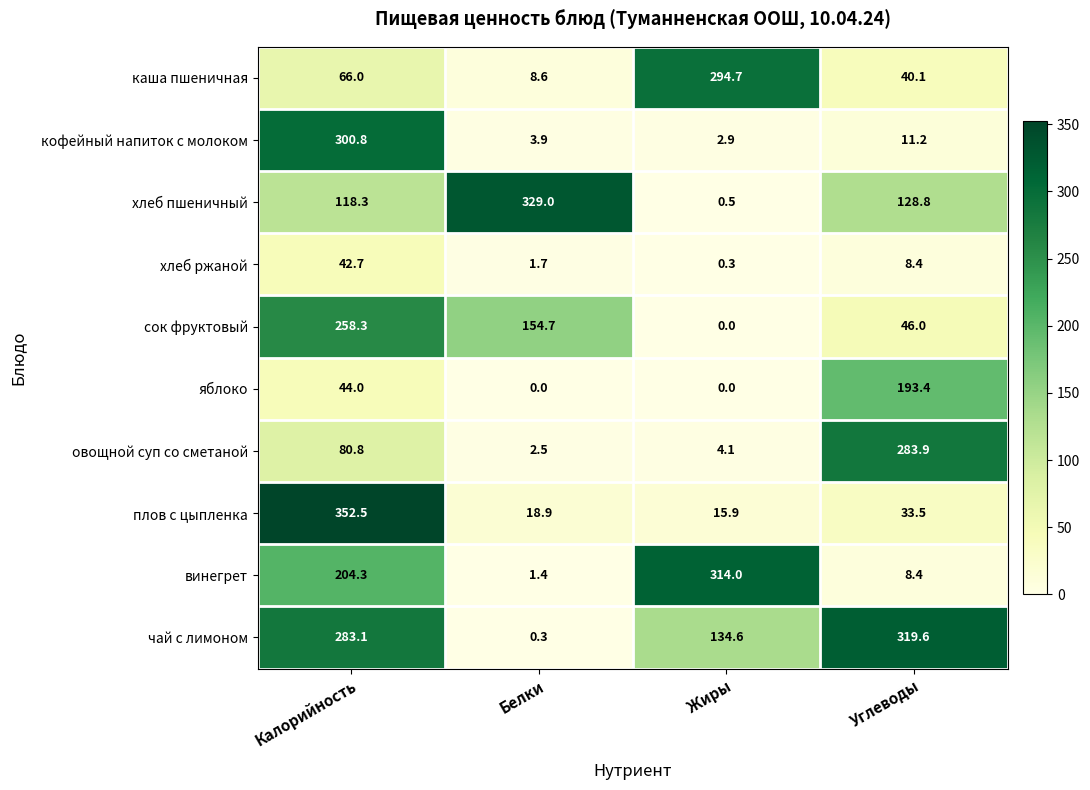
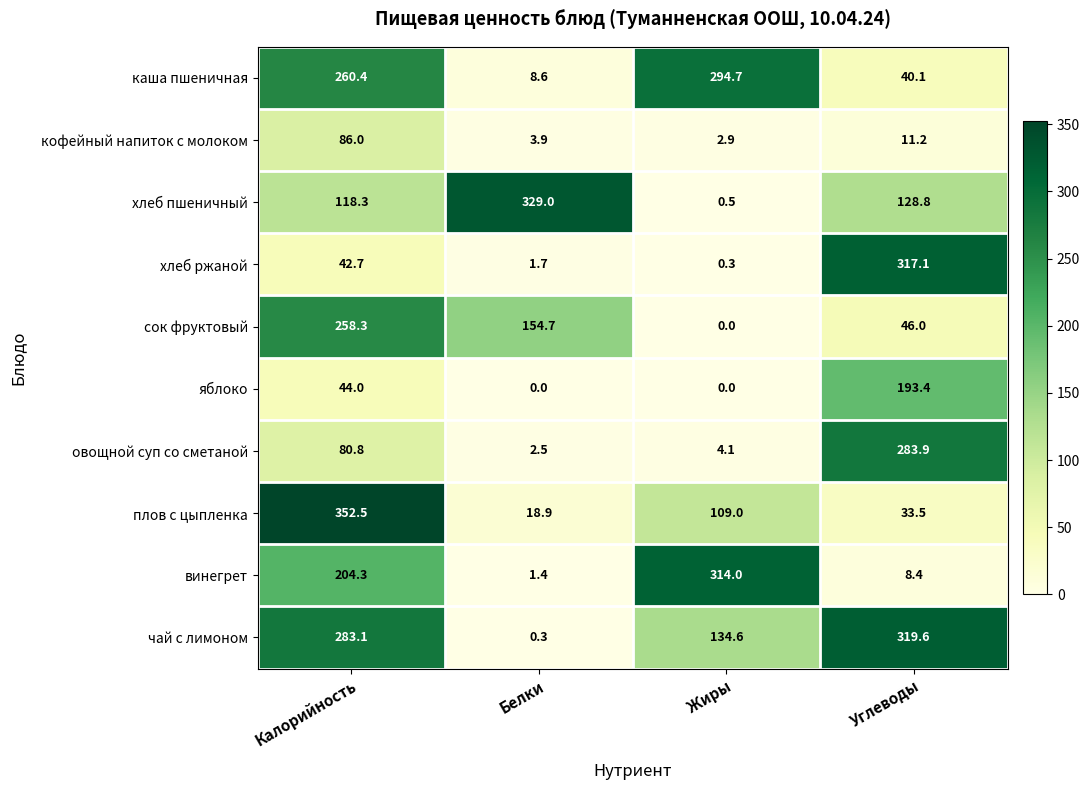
  {
    "каша пшеничная": {
-     "Калорийность": 66.0,
+     "Калорийность": 260.4,
      "Белки": 8.6,
      "Жиры": 294.7,
      "Углеводы": 40.1
    },
    "кофейный напиток с молоком": {
-     "Калорийность": 300.8,
+     "Калорийность": 86.0,
      "Белки": 3.9,
      "Жиры": 2.9,
      "Углеводы": 11.2
    },
    "хлеб пшеничный": {
      "Калорийность": 118.3,
      "Белки": 329.0,
      "Жиры": 0.5,
      "Углеводы": 128.8
    },
    "хлеб ржаной": {
      "Калорийность": 42.7,
      "Белки": 1.7,
      "Жиры": 0.3,
-     "Углеводы": 8.4
+     "Углеводы": 317.1
    },
    "сок фруктовый": {
      "Калорийность": 258.3,
      "Белки": 154.7,
      "Жиры": 0.0,
      "Углеводы": 46.0
    },
    "яблоко": {
      "Калорийность": 44.0,
      "Белки": 0.0,
      "Жиры": 0.0,
      "Углеводы": 193.4
    },
    "овощной суп со сметаной": {
      "Калорийность": 80.8,
      "Белки": 2.5,
      "Жиры": 4.1,
      "Углеводы": 283.9
    },
    "плов с цыпленка": {
      "Калорийность": 352.5,
      "Белки": 18.9,
-     "Жиры": 15.9,
+     "Жиры": 109.0,
      "Углеводы": 33.5
    },
    "винегрет": {
      "Калорийность": 204.3,
      "Белки": 1.4,
      "Жиры": 314.0,
      "Углеводы": 8.4
    },
    "чай с лимоном": {
      "Калорийность": 283.1,
      "Белки": 0.3,
      "Жиры": 134.6,
      "Углеводы": 319.6
    }
  }
